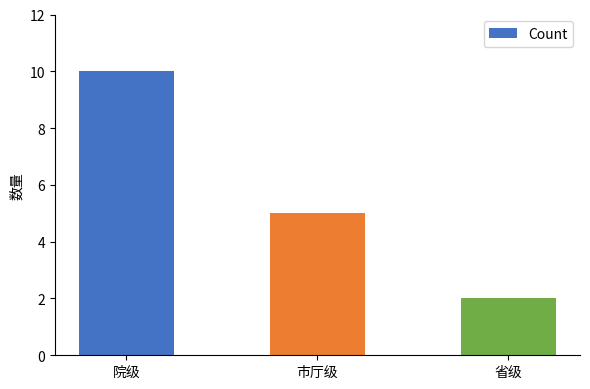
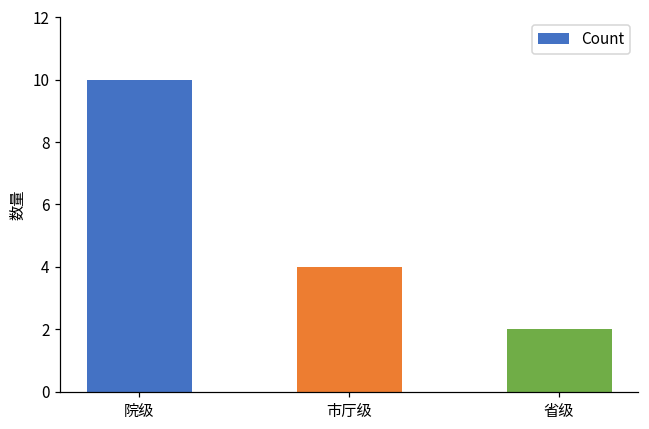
  {
    "院级": 10,
-   "市厅级": 5,
+   "市厅级": 4,
    "省级": 2
  }
